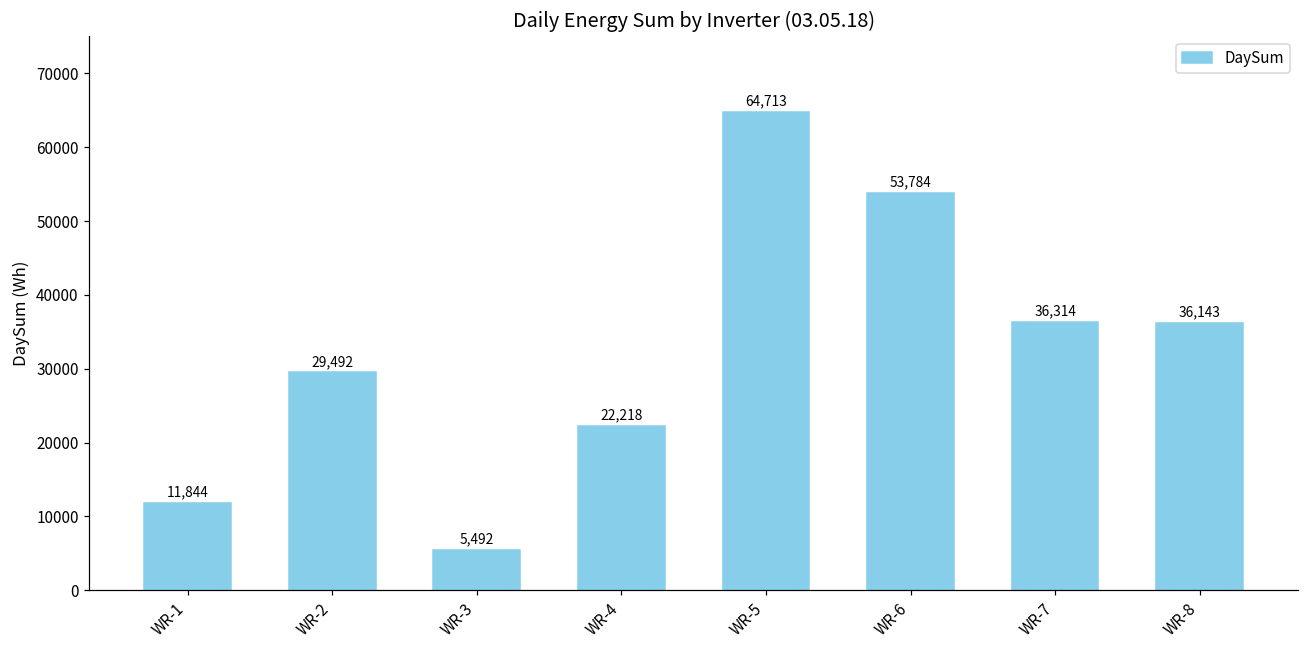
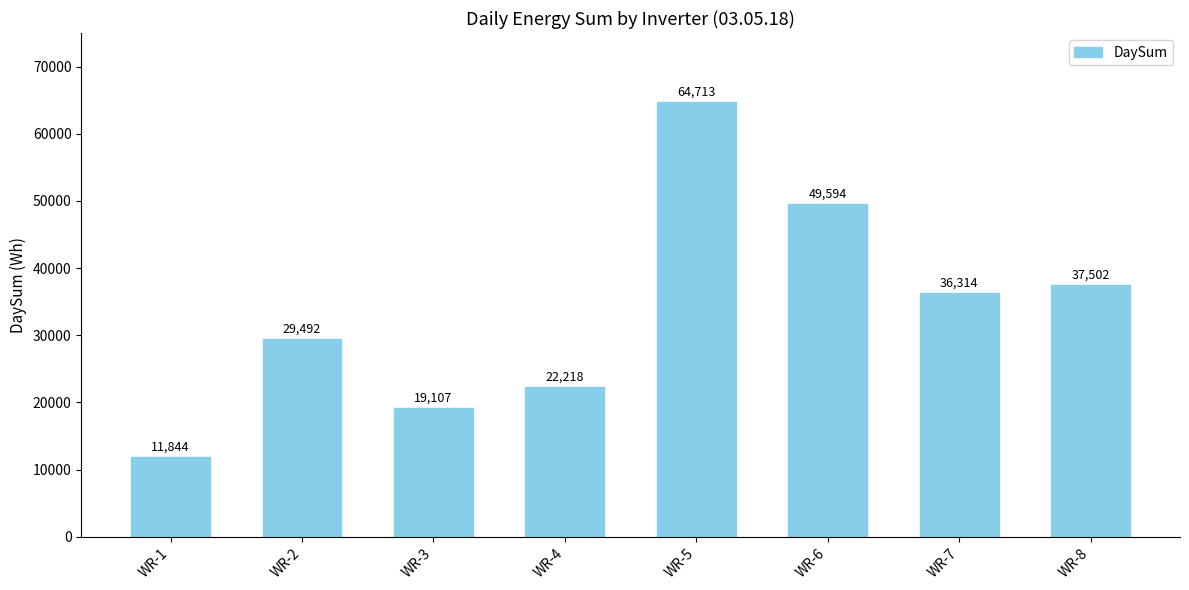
  {
    "WR-1": "11,844",
    "WR-2": "29,492",
-   "WR-3": "5,492",
+   "WR-3": "19,107",
    "WR-4": "22,218",
    "WR-5": "64,713",
-   "WR-6": "53,784",
+   "WR-6": "49,594",
    "WR-7": "36,314",
-   "WR-8": "36,143"
+   "WR-8": "37,502"
  }
